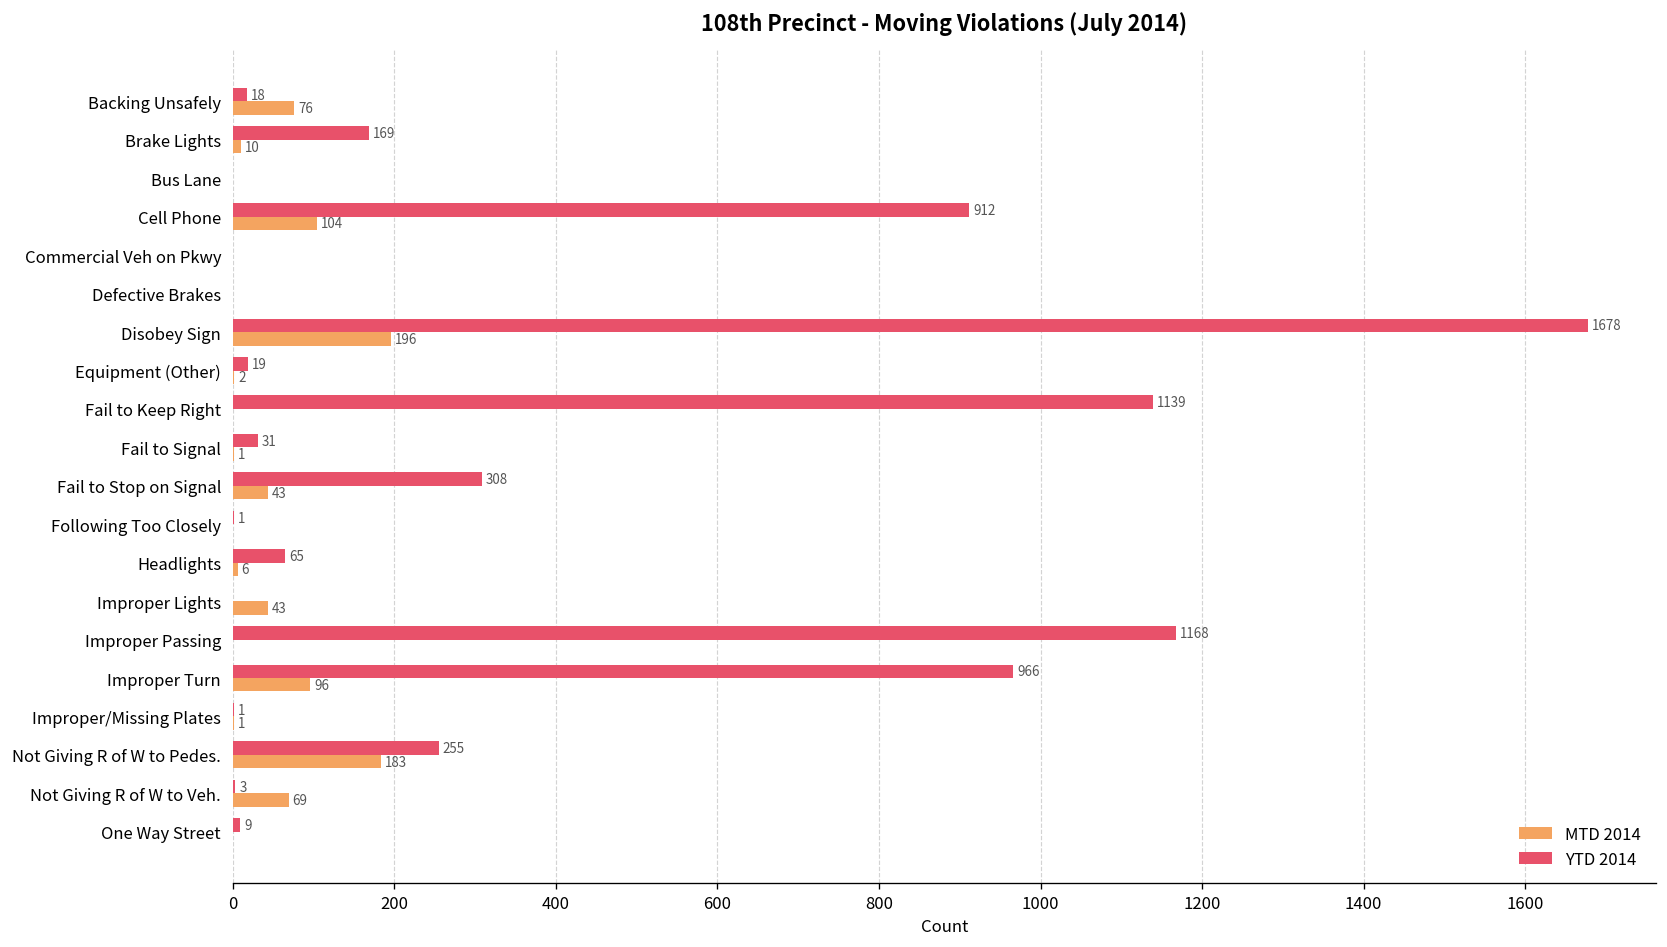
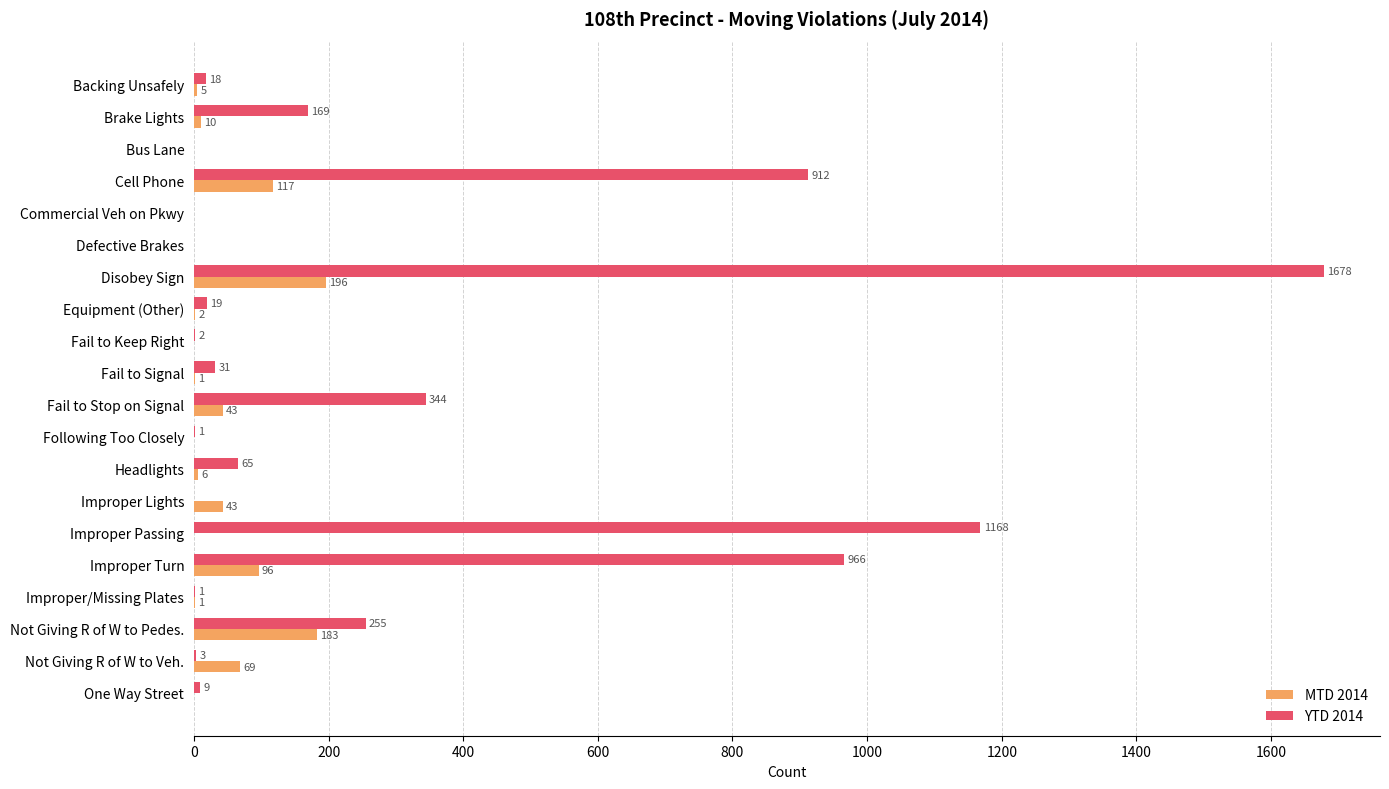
  {
    "MTD 2014": {
-     "Backing Unsafely": 76,
+     "Backing Unsafely": 5,
      "Brake Lights": 10,
-     "Cell Phone": 104,
+     "Cell Phone": 117,
      "Disobey Sign": 196,
      "Equipment (Other)": 2,
      "Fail to Signal": 1,
      "Fail to Stop on Signal": 43,
      "Headlights": 6,
      "Improper Lights": 43,
      "Improper Turn": 96,
      "Improper/Missing Plates": 1,
      "Not Giving R of W to Pedes.": 183,
      "Not Giving R of W to Veh.": 69
    },
    "YTD 2014": {
      "Backing Unsafely": 18,
      "Brake Lights": 169,
      "Cell Phone": 912,
      "Disobey Sign": 1678,
      "Equipment (Other)": 19,
-     "Fail to Keep Right": 1139,
+     "Fail to Keep Right": 2,
      "Fail to Signal": 31,
-     "Fail to Stop on Signal": 308,
+     "Fail to Stop on Signal": 344,
      "Following Too Closely": 1,
      "Headlights": 65,
      "Improper Passing": 1168,
      "Improper Turn": 966,
      "Improper/Missing Plates": 1,
      "Not Giving R of W to Pedes.": 255,
      "Not Giving R of W to Veh.": 3,
      "One Way Street": 9
    }
  }
